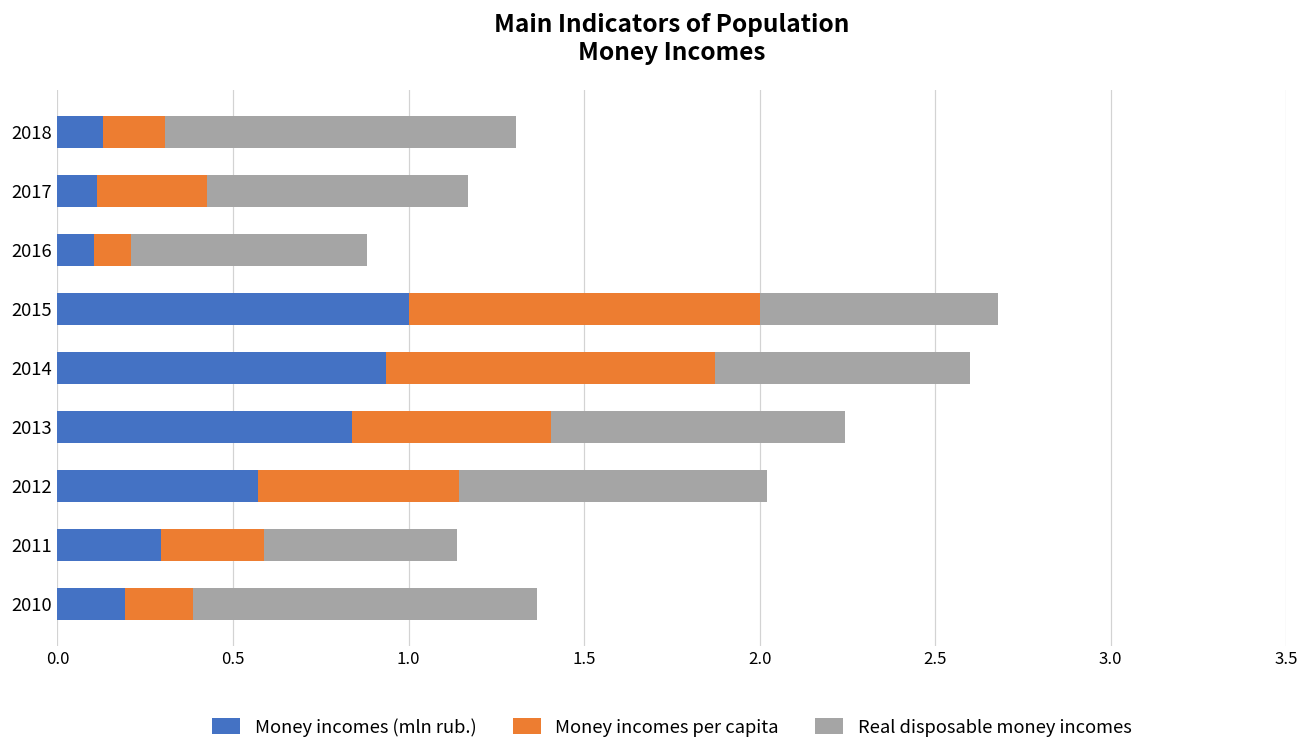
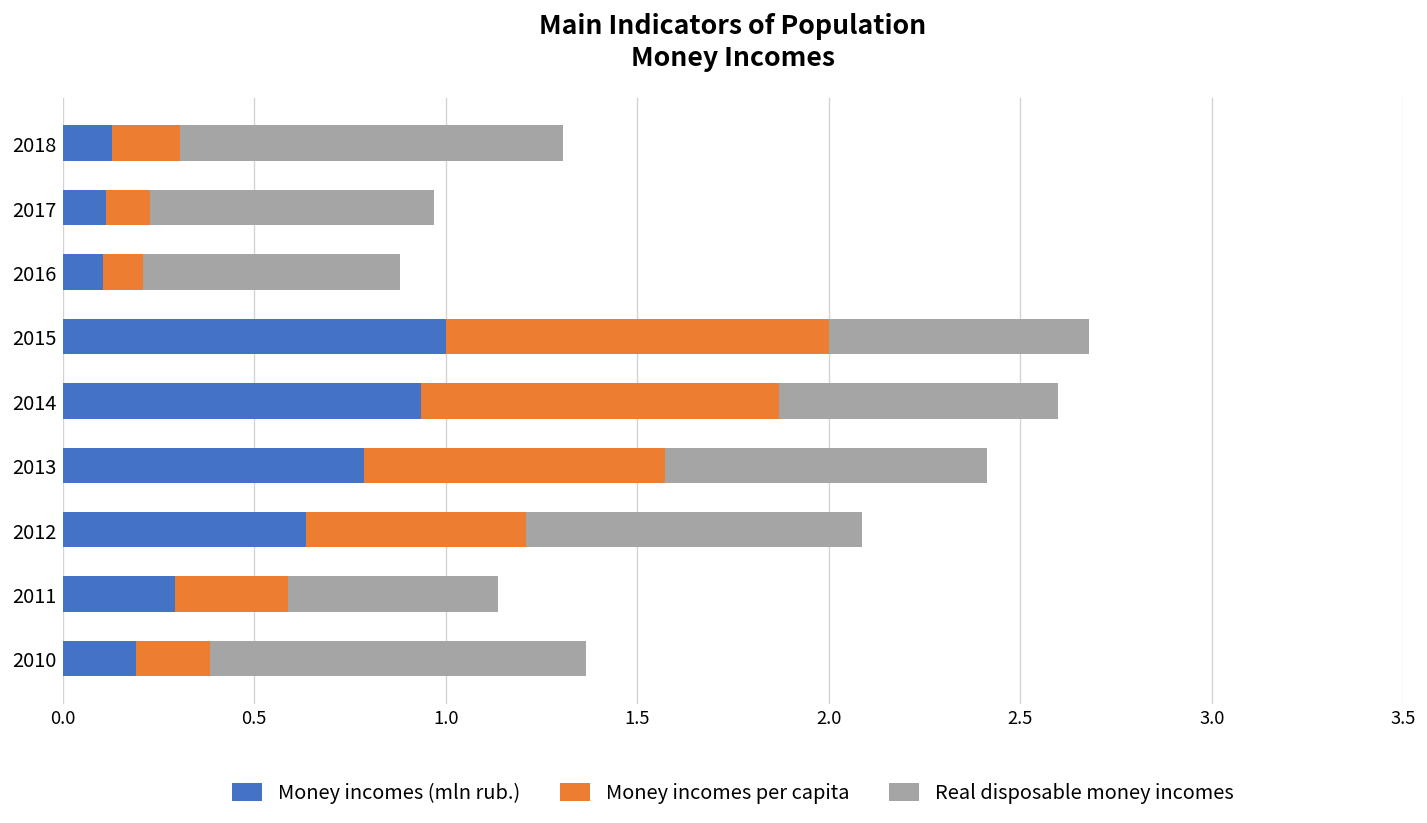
  {
    "Money incomes (mln rub.)": {
      "2018": 0.13,
      "2017": 0.11,
      "2016": 0.10,
      "2015": 1.00,
      "2014": 0.93,
-     "2013": 0.84,
-     "2012": 0.57,
+     "2013": 0.79,
+     "2012": 0.64,
      "2011": 0.29,
      "2010": 0.19
    },
    "Money incomes per capita": {
      "2018": 0.18,
-     "2017": 0.31,
+     "2017": 0.11,
      "2016": 0.10,
      "2015": 1.00,
      "2014": 0.94,
-     "2013": 0.57,
+     "2013": 0.79,
      "2012": 0.57,
      "2011": 0.29,
      "2010": 0.19
    },
    "Real disposable money incomes": {
      "2018": 1.00,
      "2017": 0.74,
      "2016": 0.67,
      "2015": 0.68,
      "2014": 0.73,
      "2013": 0.84,
      "2012": 0.88,
      "2011": 0.55,
      "2010": 0.98
    }
  }
